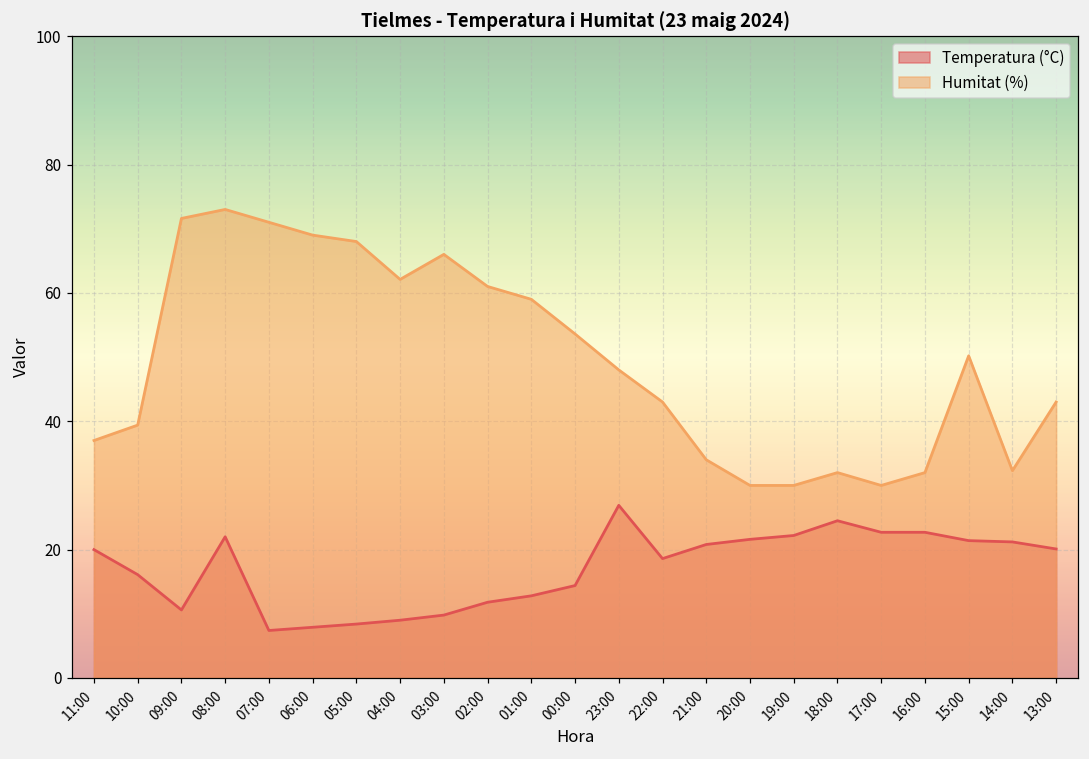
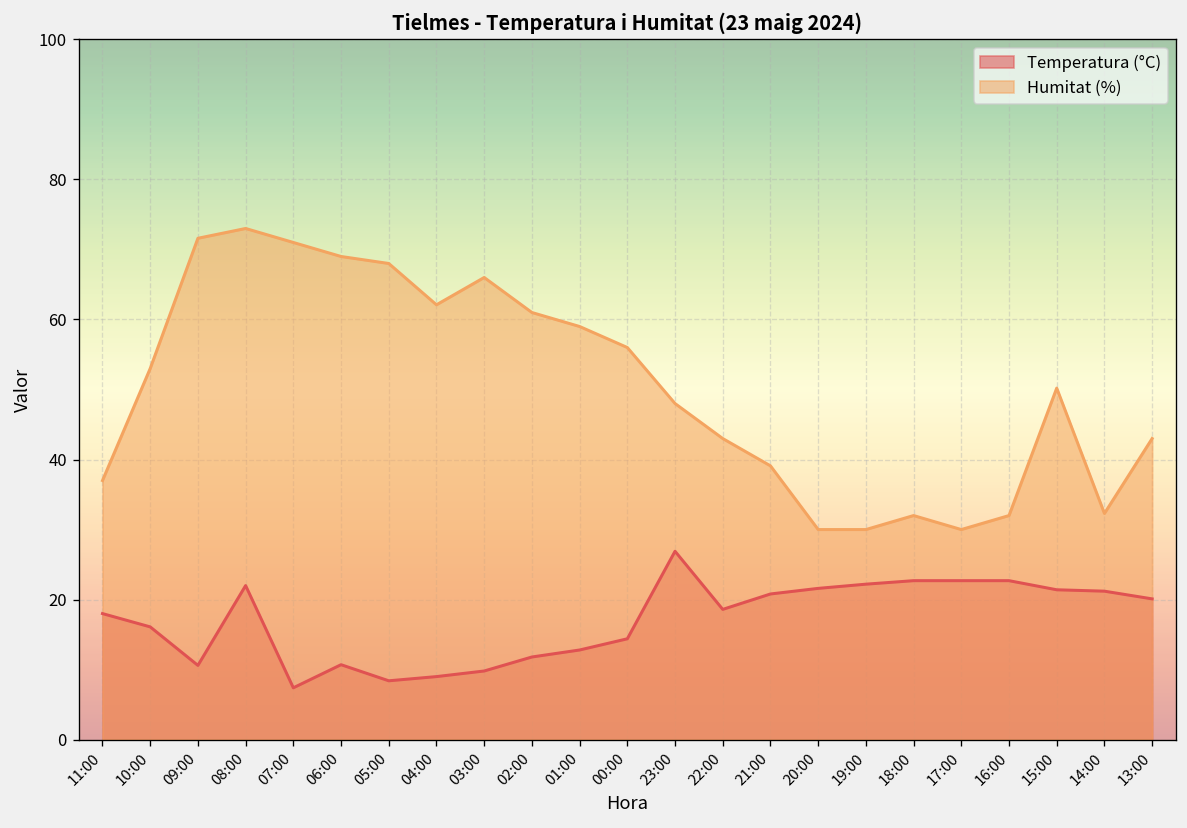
  {
    "Temperatura (°C)": {
-     "11:00": 20,
+     "11:00": 18,
      "10:00": 16,
      "09:00": 11,
      "08:00": 22,
      "07:00": 7,
-     "06:00": 8,
+     "06:00": 11,
      "05:00": 8,
      "04:00": 9,
      "03:00": 10,
      "02:00": 12,
      "01:00": 13,
      "00:00": 14,
      "23:00": 27,
      "22:00": 19,
      "21:00": 21,
      "20:00": 22,
      "19:00": 22,
-     "18:00": 25,
+     "18:00": 23,
      "17:00": 23,
      "16:00": 23,
      "15:00": 21,
      "14:00": 21,
      "13:00": 20
    },
    "Humitat (%)": {
      "11:00": 37,
-     "10:00": 39,
+     "10:00": 53,
      "09:00": 72,
      "08:00": 73,
      "07:00": 71,
      "06:00": 69,
      "05:00": 68,
      "04:00": 62,
      "03:00": 66,
      "02:00": 61,
      "01:00": 59,
-     "00:00": 54,
+     "00:00": 56,
      "23:00": 48,
      "22:00": 43,
-     "21:00": 34,
+     "21:00": 39,
      "20:00": 30,
      "19:00": 30,
      "18:00": 32,
      "17:00": 30,
      "16:00": 32,
      "15:00": 50,
      "14:00": 32,
      "13:00": 43
    }
  }
